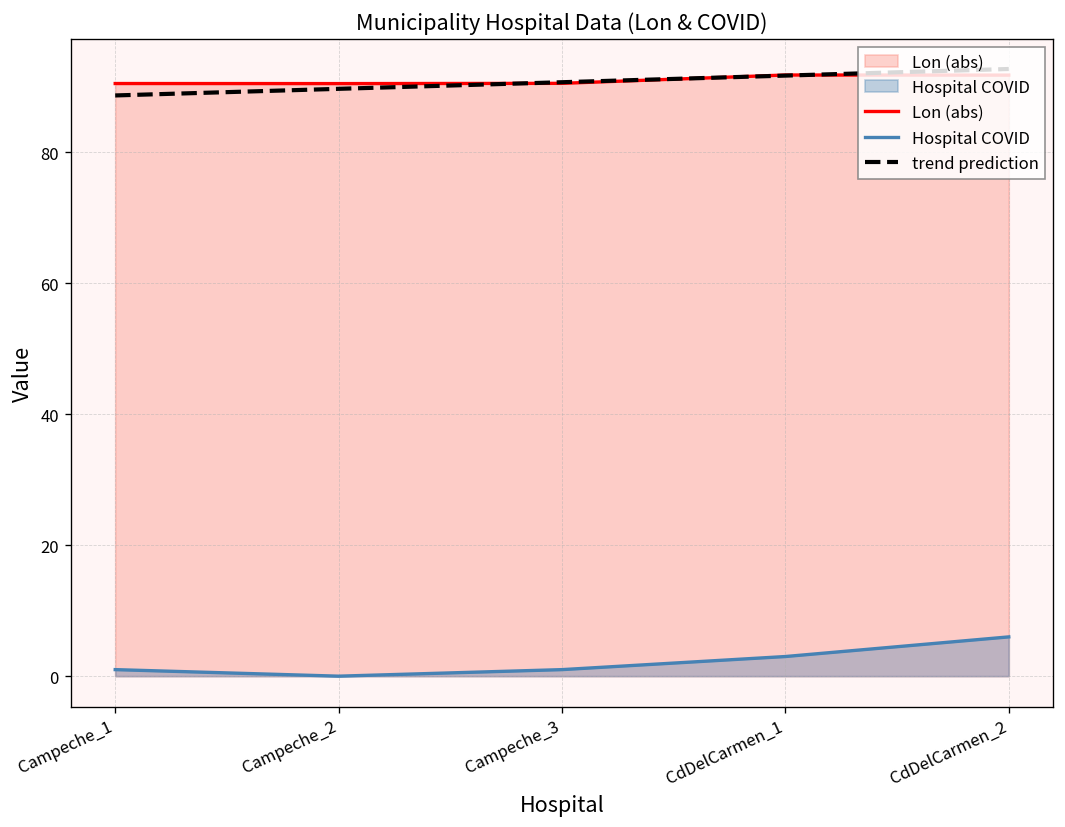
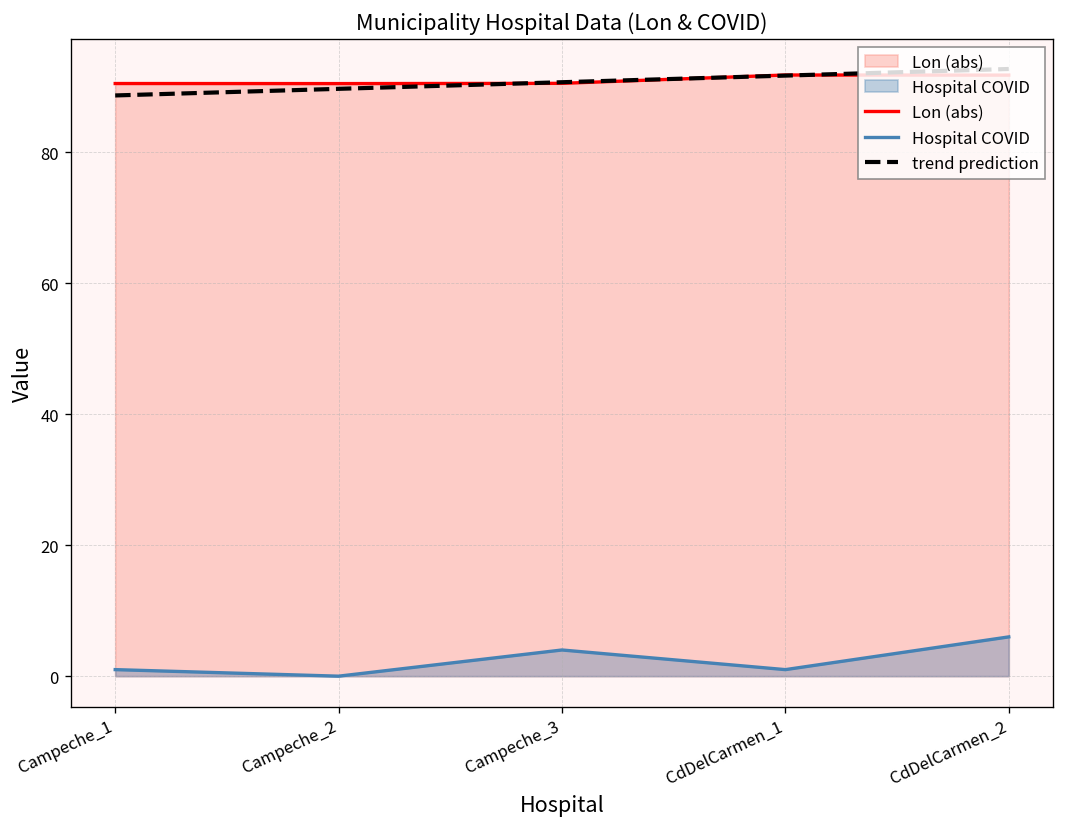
  {
    "Hospital COVID": {
      "Campeche_1": 1,
      "Campeche_2": 0,
-     "Campeche_3": 1,
-     "CdDelCarmen_1": 3,
+     "Campeche_3": 4,
+     "CdDelCarmen_1": 1,
      "CdDelCarmen_2": 6
    },
    "trend prediction": {
      "Campeche_1": 89,
      "Campeche_2": 90
    }
  }
